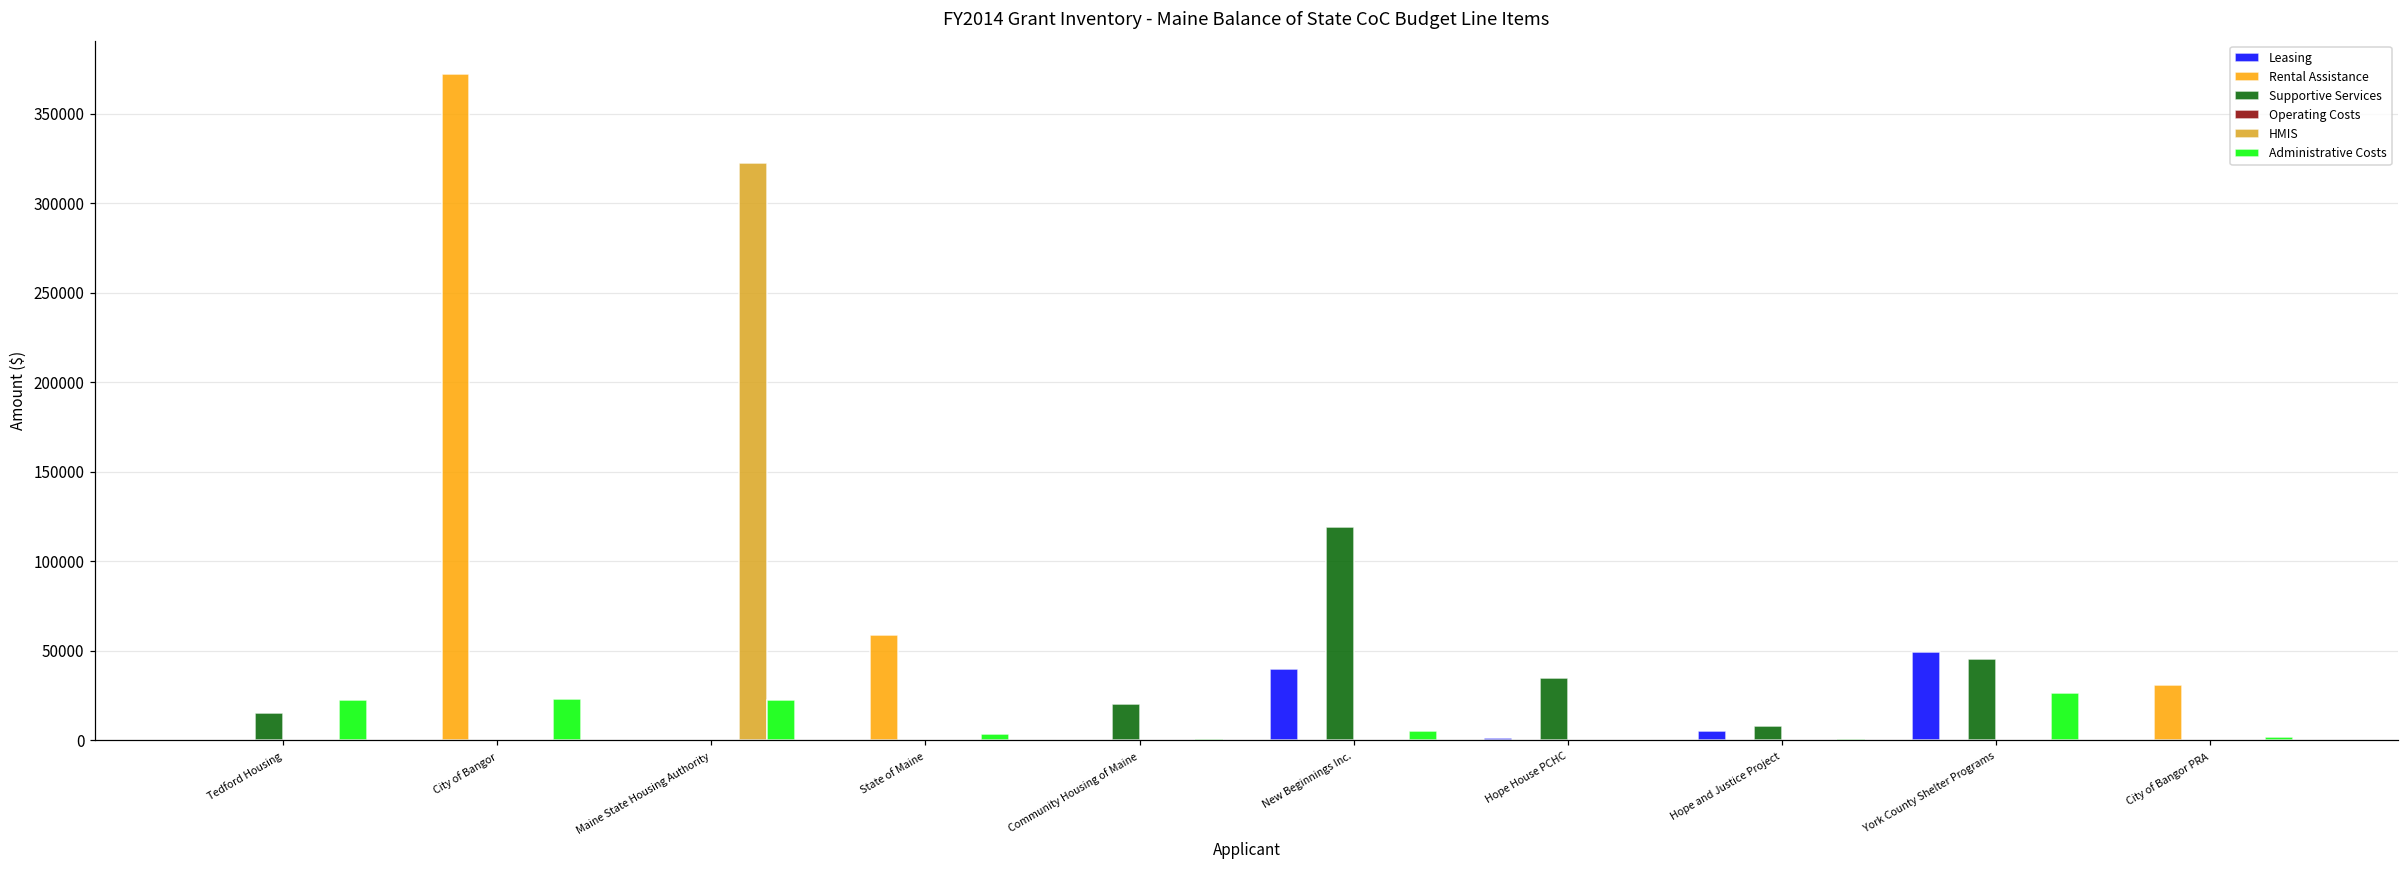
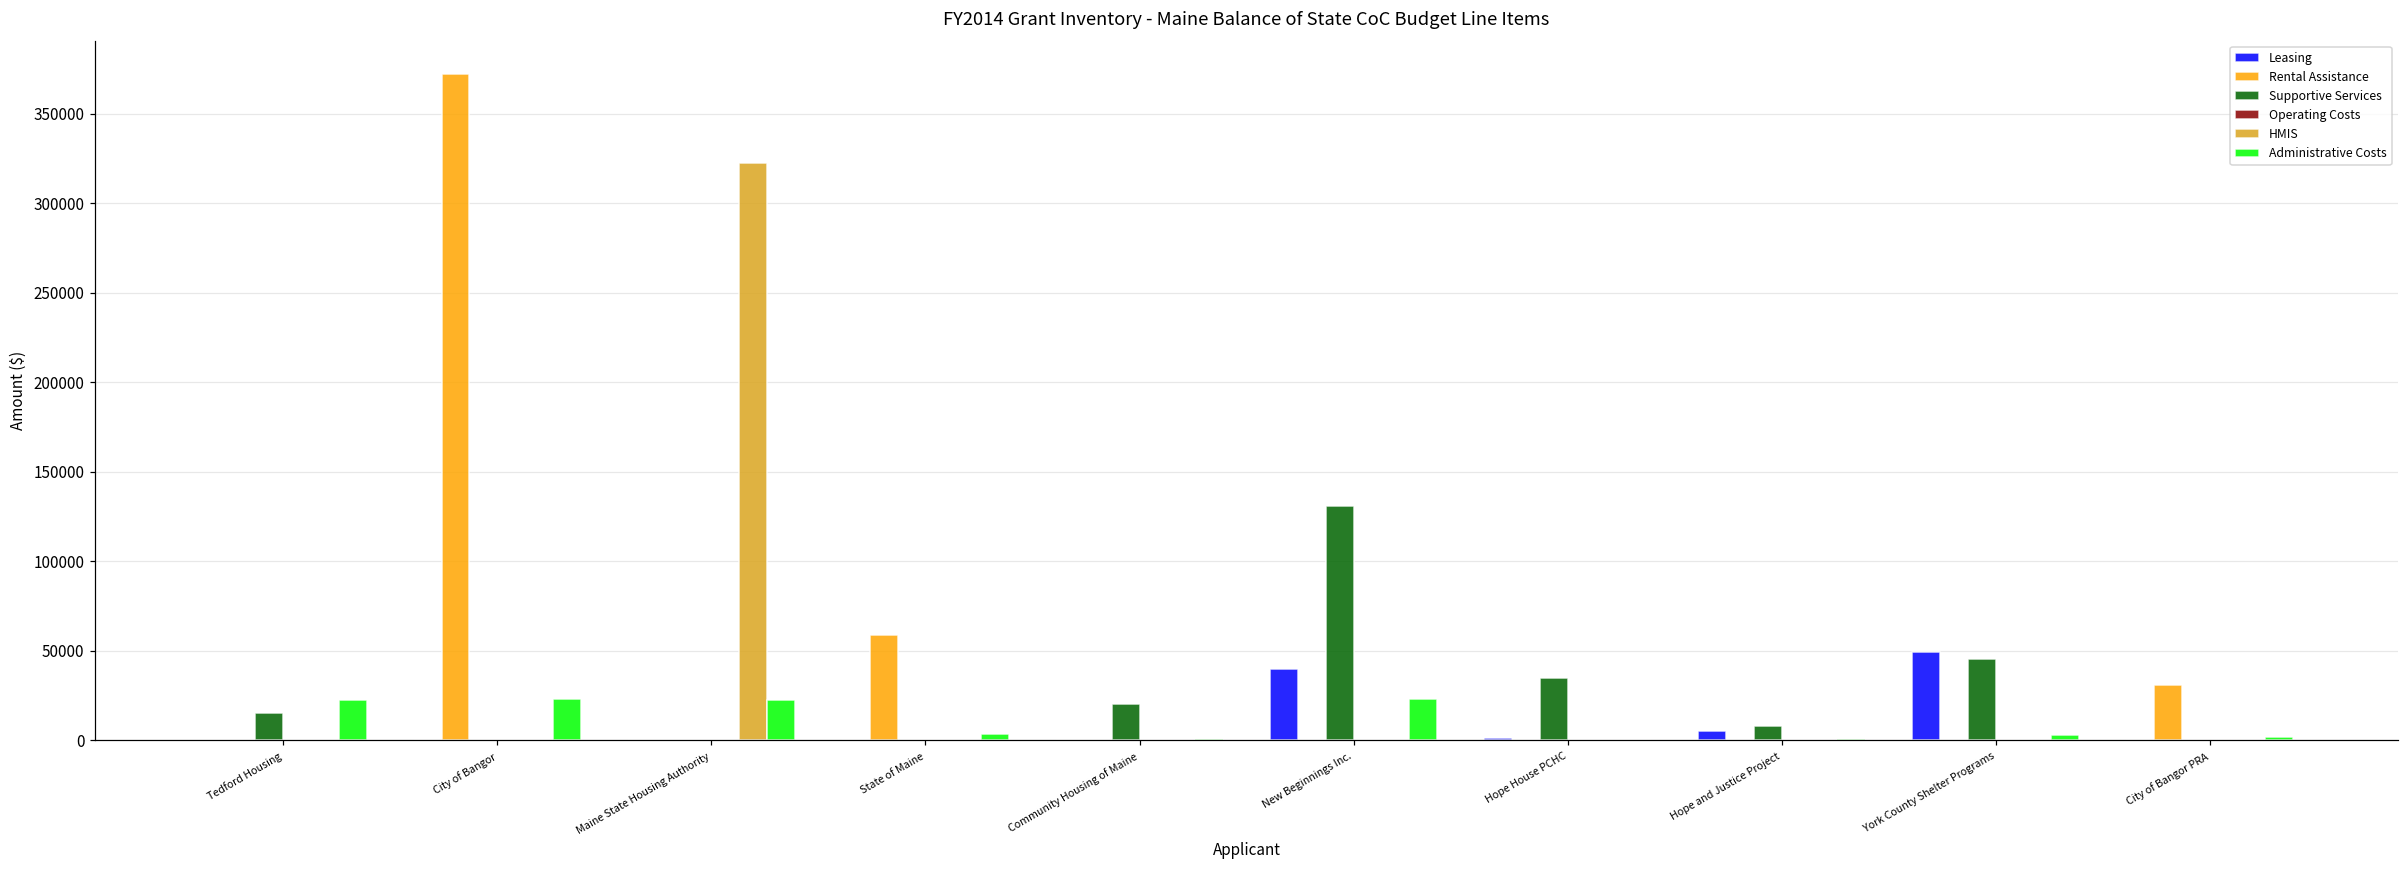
  {
    "Leasing": {
      "Tedford Housing": 0,
      "City of Bangor": 0,
      "Maine State Housing Authority": 0,
      "State of Maine": 0,
      "Community Housing of Maine": 0,
      "New Beginnings Inc.": 40000,
      "Hope and Justice Project": 5000,
      "York County Shelter Programs": 49000,
      "City of Bangor PRA": 0
    },
    "Supportive Services": {
      "Tedford Housing": 15000,
      "City of Bangor": 0,
      "Maine State Housing Authority": 0,
      "State of Maine": 0,
      "Community Housing of Maine": 20000,
-     "New Beginnings Inc.": 119000,
+     "New Beginnings Inc.": 131000,
      "Hope House PCHC": 35000,
      "Hope and Justice Project": 8000,
      "York County Shelter Programs": 45000,
      "City of Bangor PRA": 0
    },
    "Operating Costs": {
      "Tedford Housing": 0,
      "City of Bangor": 0,
      "Maine State Housing Authority": 0,
      "State of Maine": 0,
      "Community Housing of Maine": 0,
      "New Beginnings Inc.": 0,
      "Hope House PCHC": 0,
      "Hope and Justice Project": 0,
      "York County Shelter Programs": 0,
      "City of Bangor PRA": 0
    },
    "Administrative Costs": {
      "Tedford Housing": 23000,
      "City of Bangor": 23000,
      "Maine State Housing Authority": 23000,
      "State of Maine": 4000,
-     "New Beginnings Inc.": 5000,
+     "New Beginnings Inc.": 23000,
      "Hope House PCHC": 0,
-     "York County Shelter Programs": 27000,
+     "York County Shelter Programs": 3000,
      "City of Bangor PRA": 2000
    }
  }
